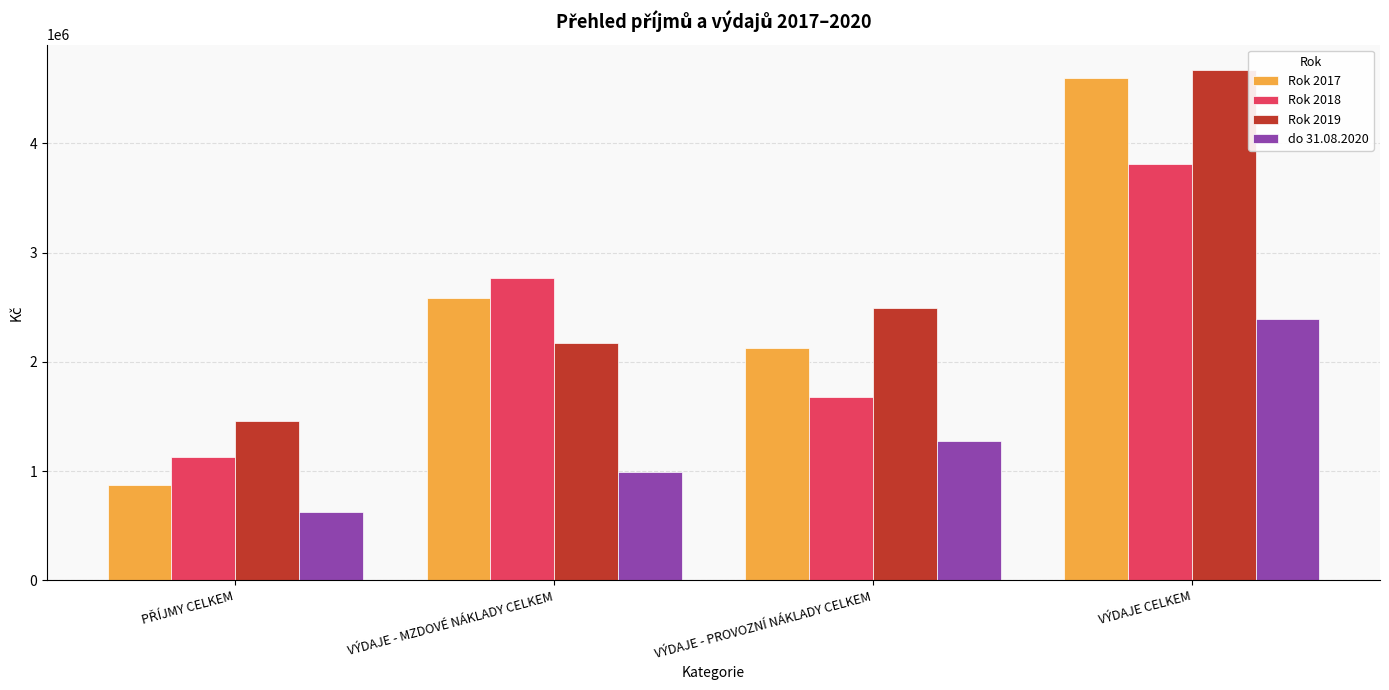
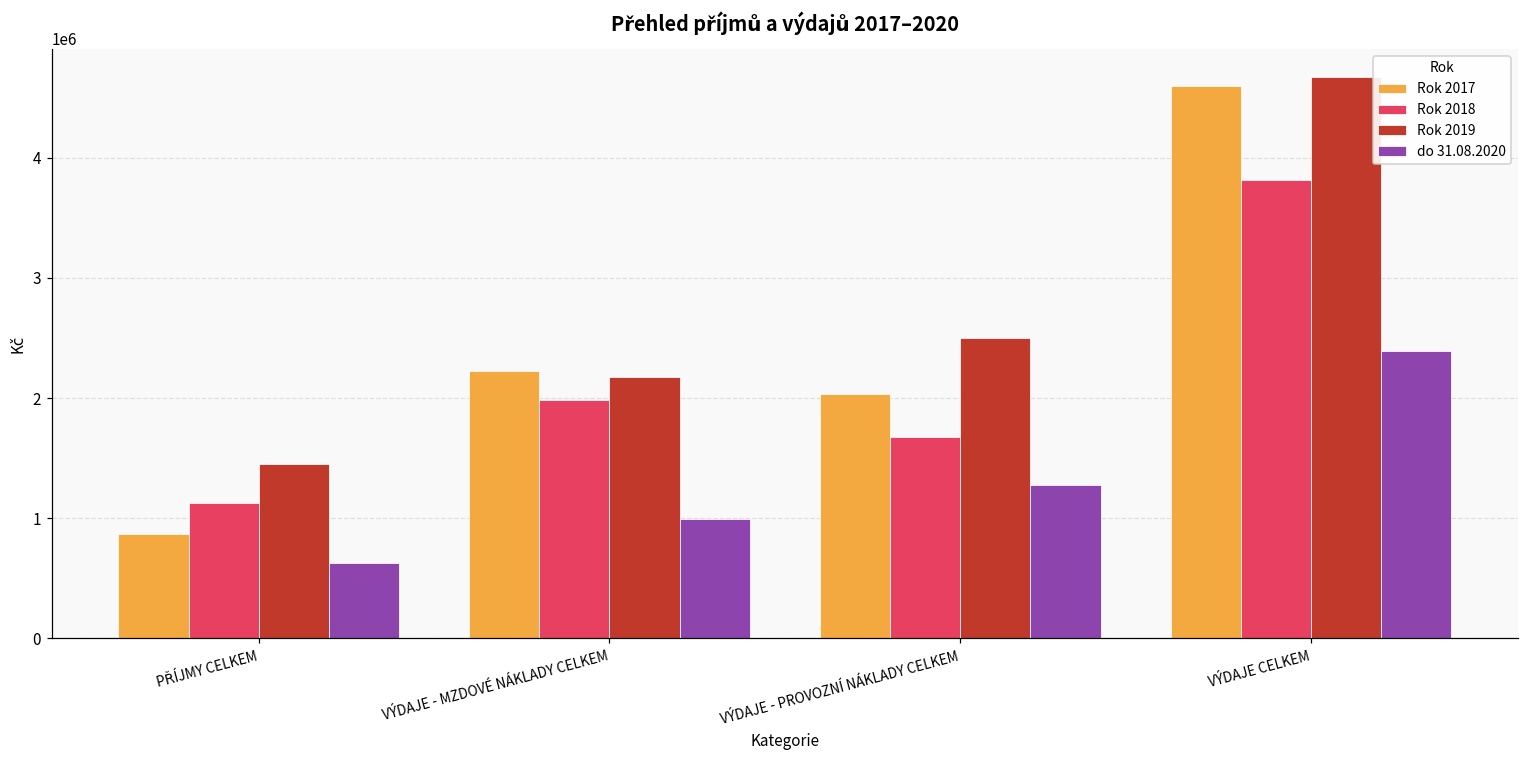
  {
    "Rok 2017": {
      "PŘÍJMY CELKEM": 870000,
-     "VÝDAJE - MZDOVÉ NÁKLADY CELKEM": 2590000,
-     "VÝDAJE - PROVOZNÍ NÁKLADY CELKEM": 2130000,
+     "VÝDAJE - MZDOVÉ NÁKLADY CELKEM": 2230000,
+     "VÝDAJE - PROVOZNÍ NÁKLADY CELKEM": 2040000,
      "VÝDAJE CELKEM": 4600000
    },
    "Rok 2018": {
      "PŘÍJMY CELKEM": 1130000,
-     "VÝDAJE - MZDOVÉ NÁKLADY CELKEM": 2770000,
+     "VÝDAJE - MZDOVÉ NÁKLADY CELKEM": 1990000,
      "VÝDAJE - PROVOZNÍ NÁKLADY CELKEM": 1680000,
      "VÝDAJE CELKEM": 3810000
    },
    "Rok 2019": {
      "PŘÍJMY CELKEM": 1460000,
      "VÝDAJE - MZDOVÉ NÁKLADY CELKEM": 2170000,
      "VÝDAJE - PROVOZNÍ NÁKLADY CELKEM": 2500000,
      "VÝDAJE CELKEM": 4670000
    },
    "do 31.08.2020": {
      "PŘÍJMY CELKEM": 630000,
      "VÝDAJE - MZDOVÉ NÁKLADY CELKEM": 990000,
      "VÝDAJE - PROVOZNÍ NÁKLADY CELKEM": 1270000,
      "VÝDAJE CELKEM": 2390000
    }
  }
